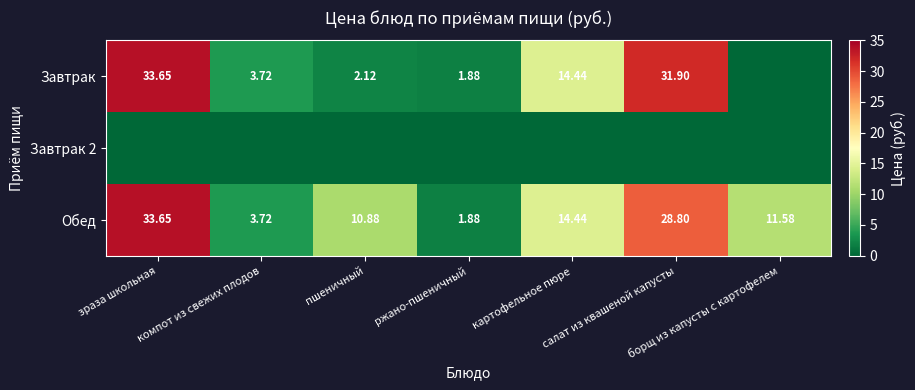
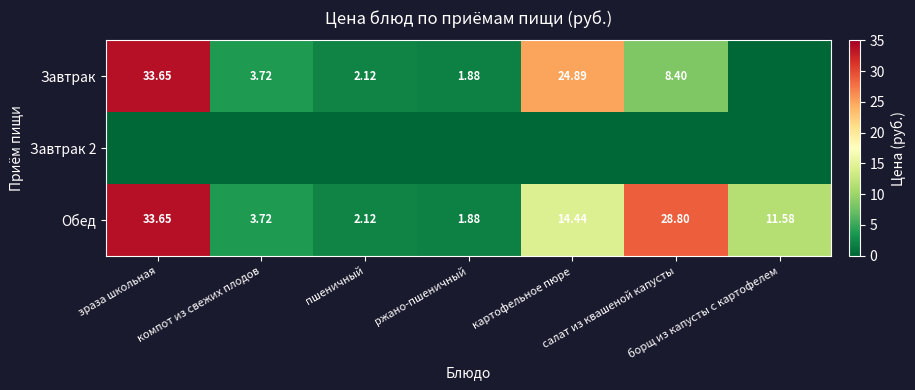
  {
    "Завтрак": {
      "зраза школьная": 33.65,
      "компот из свежих плодов": 3.72,
      "пшеничный": 2.12,
      "ржано-пшеничный": 1.88,
-     "картофельное пюре": 14.44,
-     "салат из квашеной капусты": 31.90
+     "картофельное пюре": 24.89,
+     "салат из квашеной капусты": 8.40
    },
    "Обед": {
      "зраза школьная": 33.65,
      "компот из свежих плодов": 3.72,
-     "пшеничный": 10.88,
+     "пшеничный": 2.12,
      "ржано-пшеничный": 1.88,
      "картофельное пюре": 14.44,
      "салат из квашеной капусты": 28.80,
      "борщ из капусты с картофелем": 11.58
    }
  }
